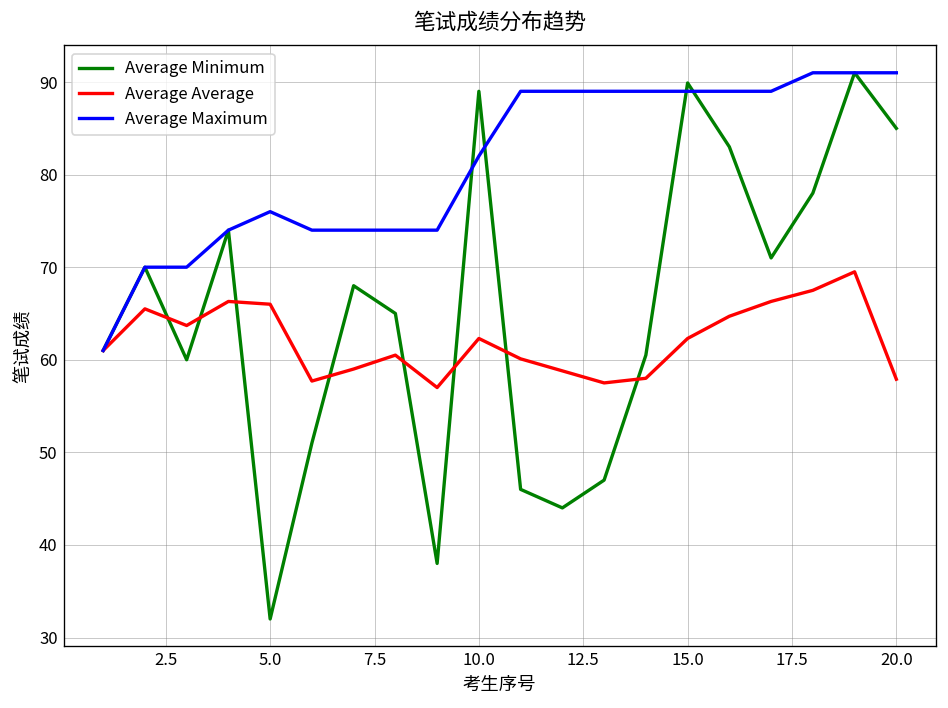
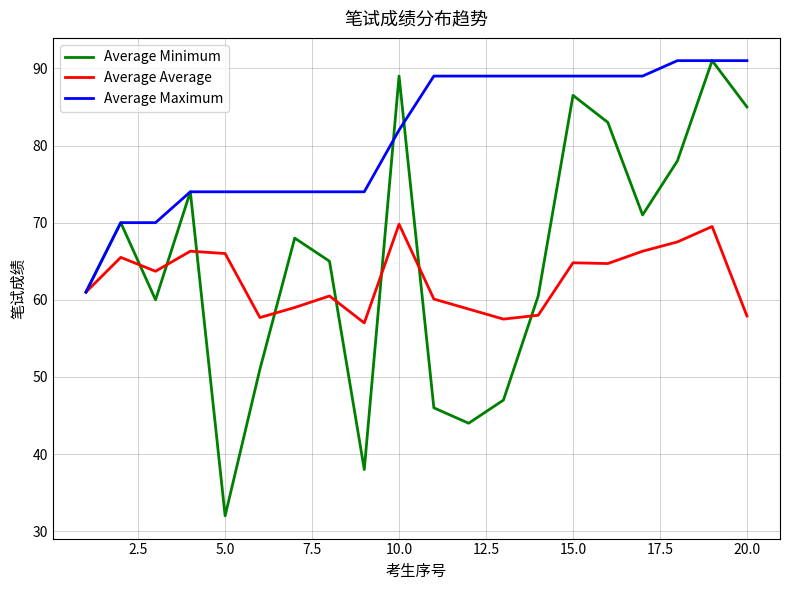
  {
    "Average Minimum": {
      "5.0": 32,
      "10.0": 89,
-     "15.0": 90,
+     "15.0": 87,
      "20.0": 85
    },
    "Average Average": {
      "5.0": 66,
-     "10.0": 62,
-     "15.0": 62,
+     "10.0": 70,
+     "15.0": 65,
      "20.0": 58
    },
    "Average Maximum": {
-     "5.0": 76,
+     "5.0": 74,
      "10.0": 82,
      "15.0": 89,
      "20.0": 91
    }
  }
